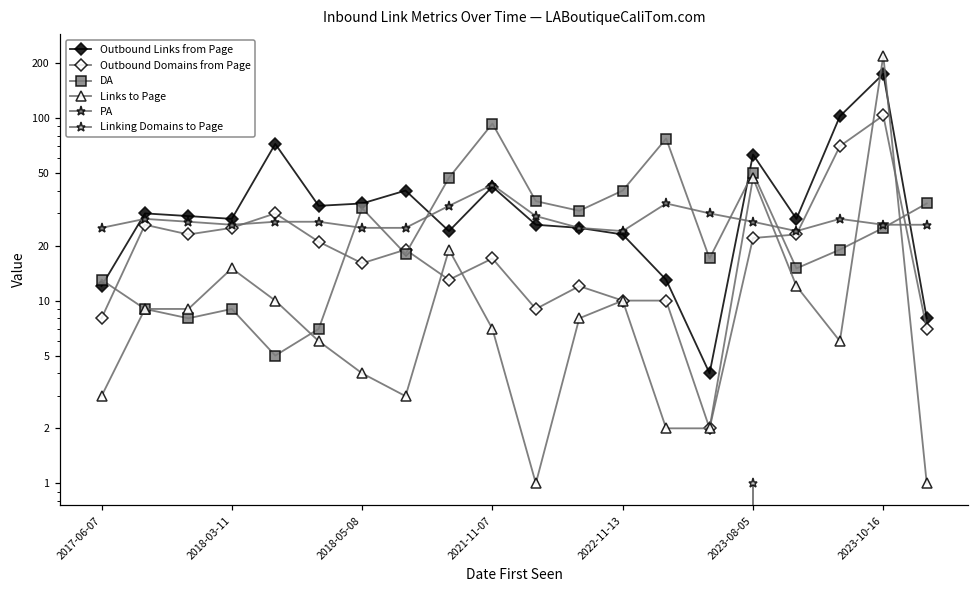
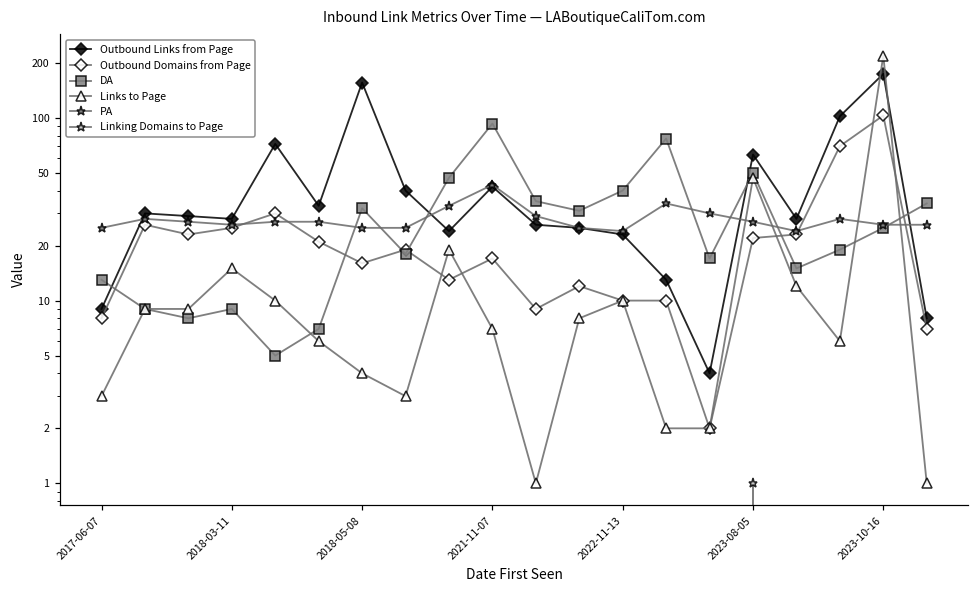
  {
    "Outbound Links from Page": {
-     "2017-06-07": 12,
+     "2017-06-07": 9,
      "2018-03-11": 28,
-     "2018-05-08": 34,
+     "2018-05-08": 160,
      "2022-11-13": 23,
      "2023-08-05": 63,
      "2023-10-16": 170
    }
  }
